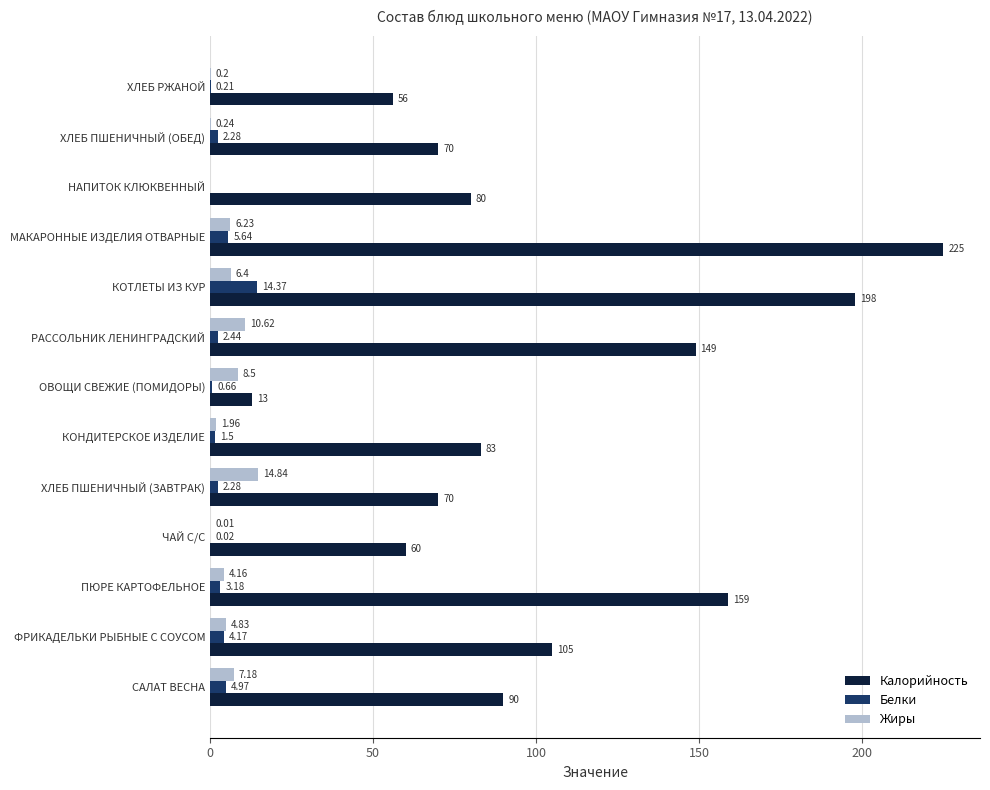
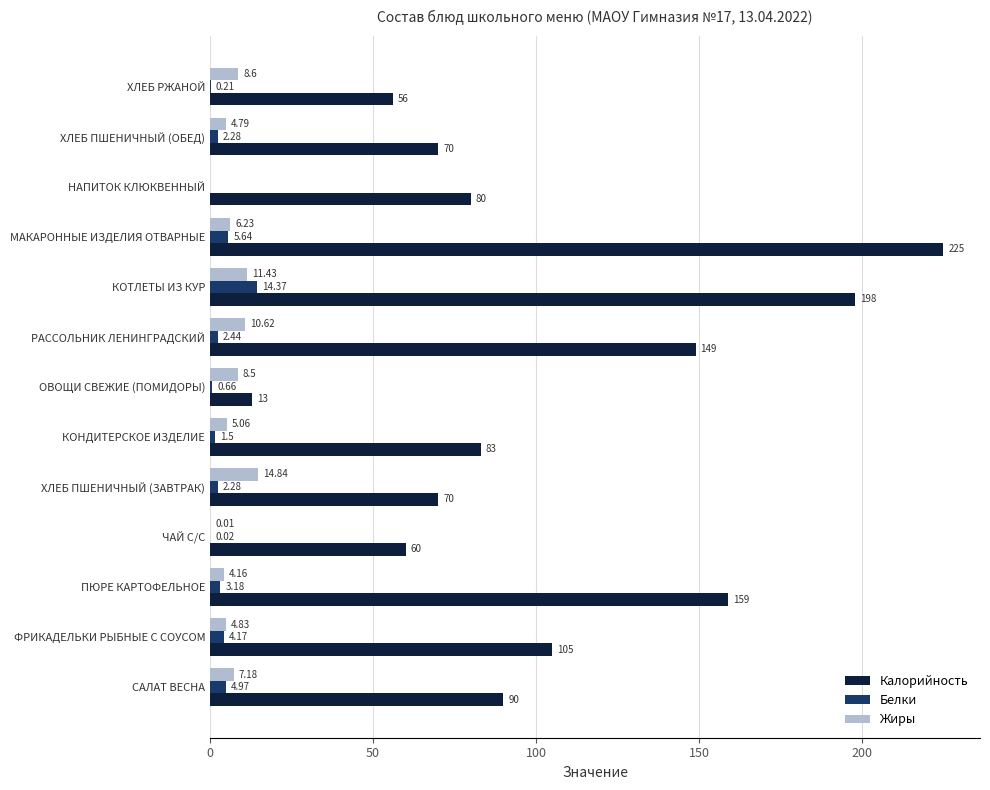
  {
    "Жиры": {
-     "ХЛЕБ РЖАНОЙ": 0.2,
-     "ХЛЕБ ПШЕНИЧНЫЙ (ОБЕД)": 0.24,
+     "ХЛЕБ РЖАНОЙ": 8.6,
+     "ХЛЕБ ПШЕНИЧНЫЙ (ОБЕД)": 4.79,
      "МАКАРОННЫЕ ИЗДЕЛИЯ ОТВАРНЫЕ": 6.23,
-     "КОТЛЕТЫ ИЗ КУР": 6.4,
+     "КОТЛЕТЫ ИЗ КУР": 11.43,
      "РАССОЛЬНИК ЛЕНИНГРАДСКИЙ": 10.62,
      "ОВОЩИ СВЕЖИЕ (ПОМИДОРЫ)": 8.5,
-     "КОНДИТЕРСКОЕ ИЗДЕЛИЕ": 1.96,
+     "КОНДИТЕРСКОЕ ИЗДЕЛИЕ": 5.06,
      "ХЛЕБ ПШЕНИЧНЫЙ (ЗАВТРАК)": 14.84,
      "ЧАЙ С/С": 0.01,
      "ПЮРЕ КАРТОФЕЛЬНОЕ": 4.16,
      "ФРИКАДЕЛЬКИ РЫБНЫЕ С СОУСОМ": 4.83,
      "САЛАТ ВЕСНА": 7.18
    }
  }
